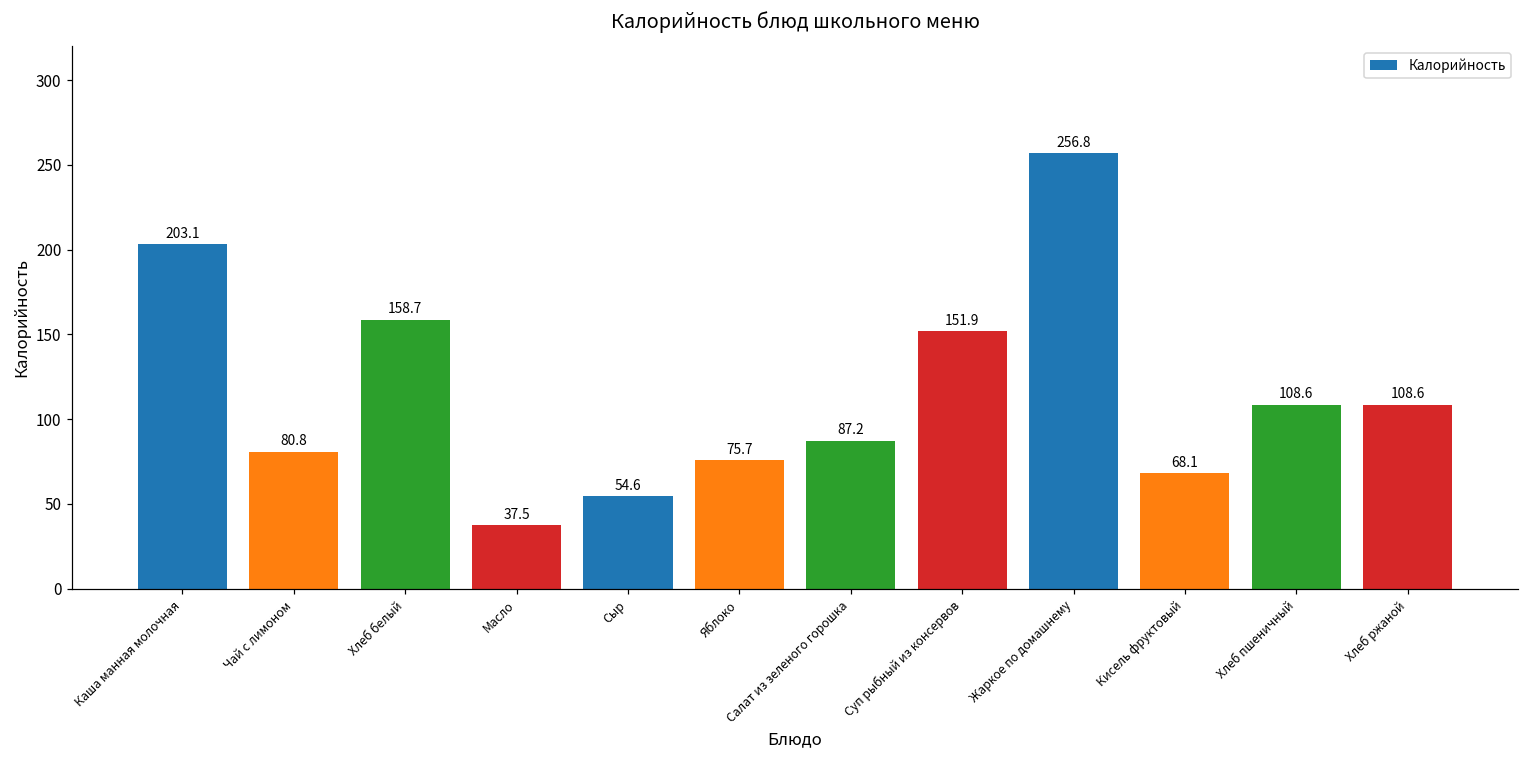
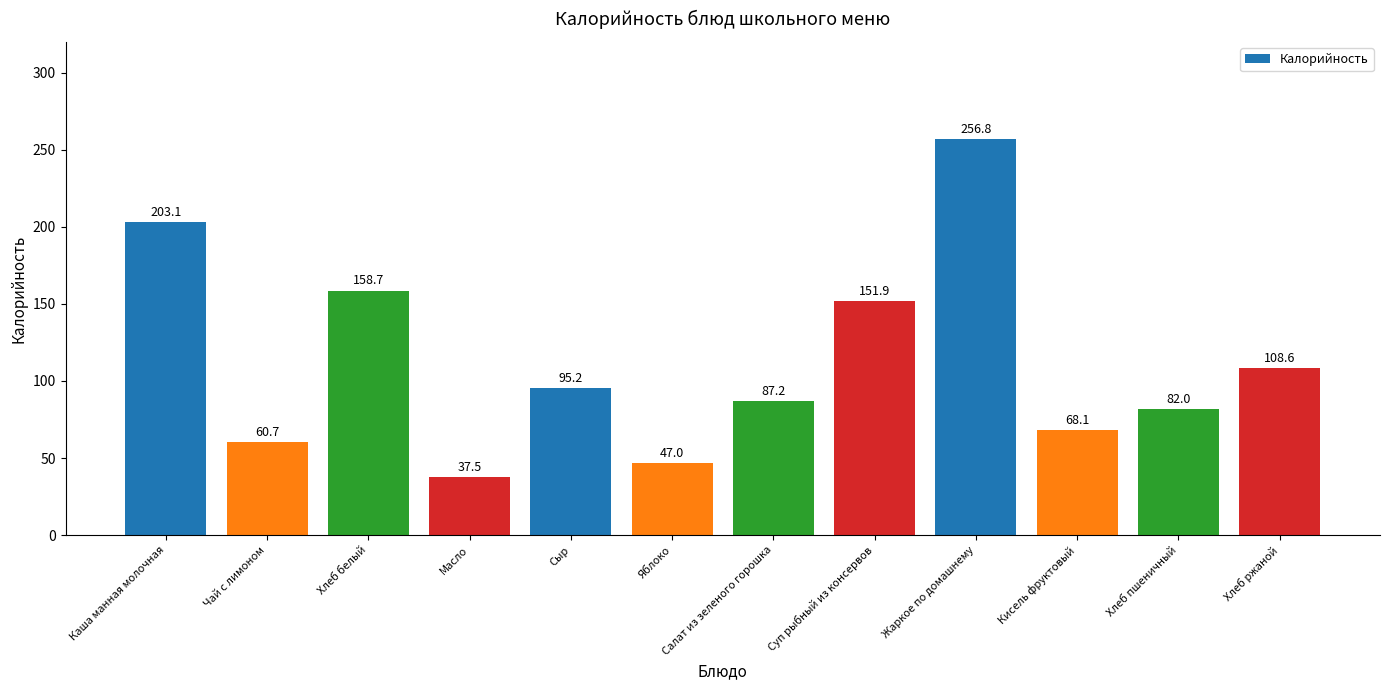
  {
    "Каша манная молочная": 203.1,
-   "Чай с лимоном": 80.8,
+   "Чай с лимоном": 60.7,
    "Хлеб белый": 158.7,
    "Масло": 37.5,
-   "Сыр": 54.6,
-   "Яблоко": 75.7,
+   "Сыр": 95.2,
+   "Яблоко": 47.0,
    "Салат из зеленого горошка": 87.2,
    "Суп рыбный из консервов": 151.9,
    "Жаркое по домашнему": 256.8,
    "Кисель фруктовый": 68.1,
-   "Хлеб пшеничный": 108.6,
+   "Хлеб пшеничный": 82.0,
    "Хлеб ржаной": 108.6
  }
